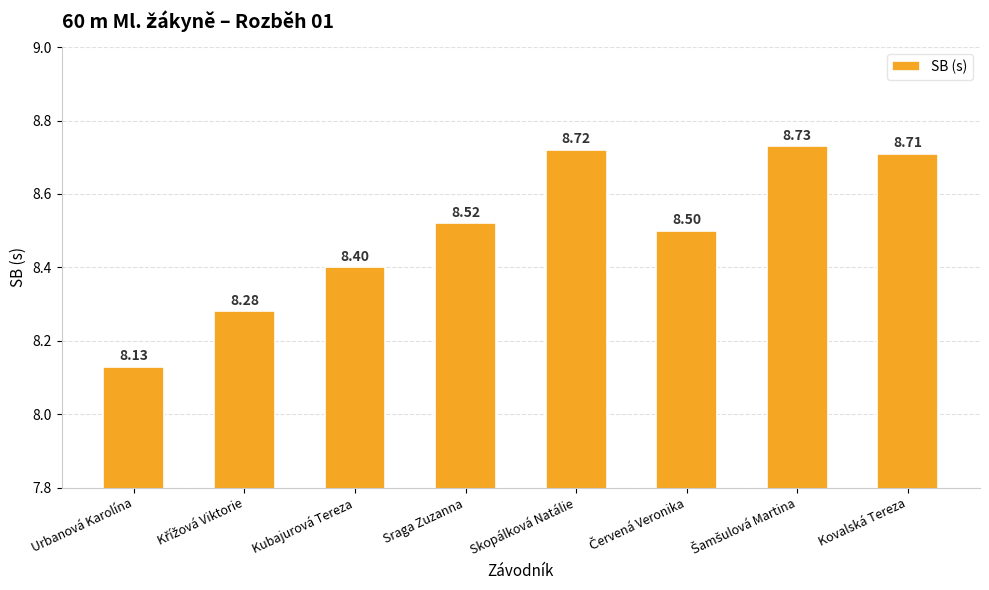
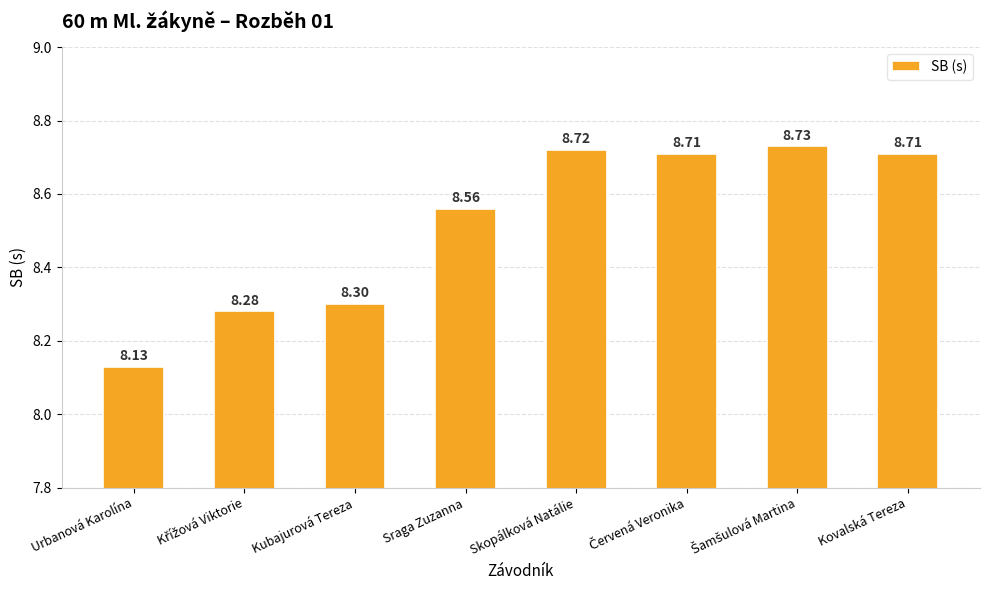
  {
    "Urbanová Karolína": 8.13,
    "Křížová Viktorie": 8.28,
-   "Kubajurová Tereza": 8.40,
-   "Sraga Zuzanna": 8.52,
+   "Kubajurová Tereza": 8.30,
+   "Sraga Zuzanna": 8.56,
    "Skopálková Natálie": 8.72,
-   "Červená Veronika": 8.50,
+   "Červená Veronika": 8.71,
    "Šamšulová Martina": 8.73,
    "Kovalská Tereza": 8.71
  }
